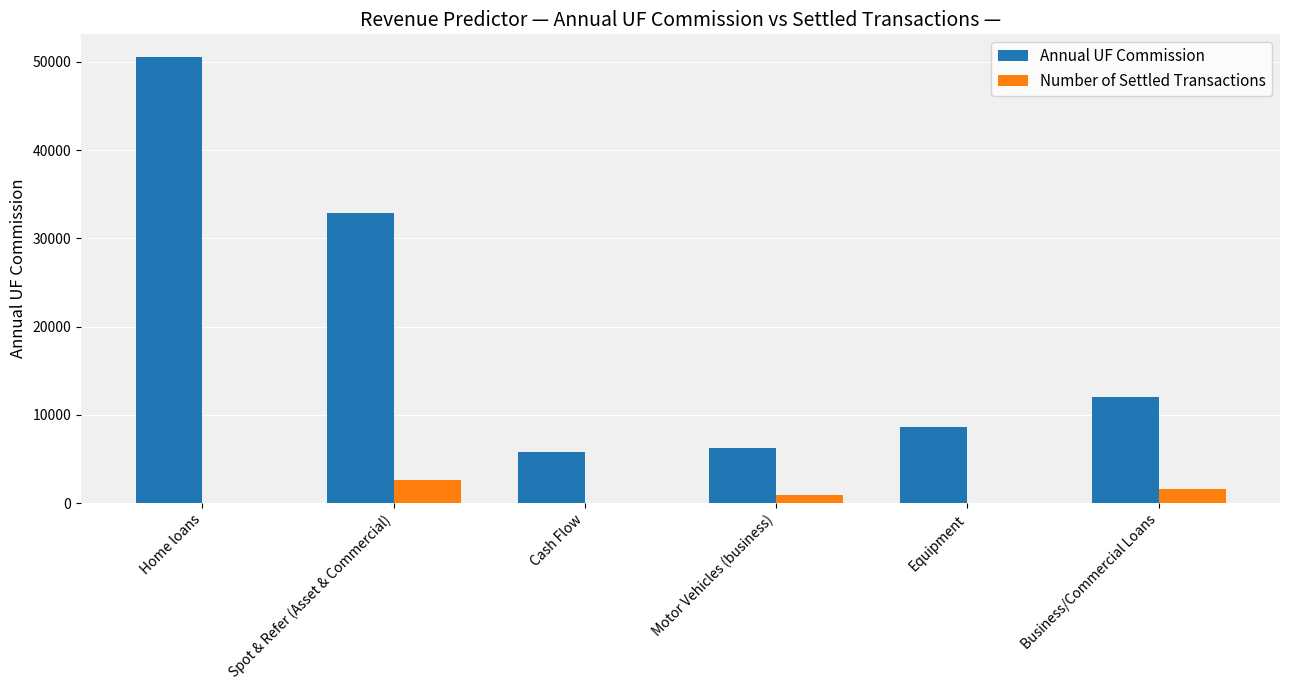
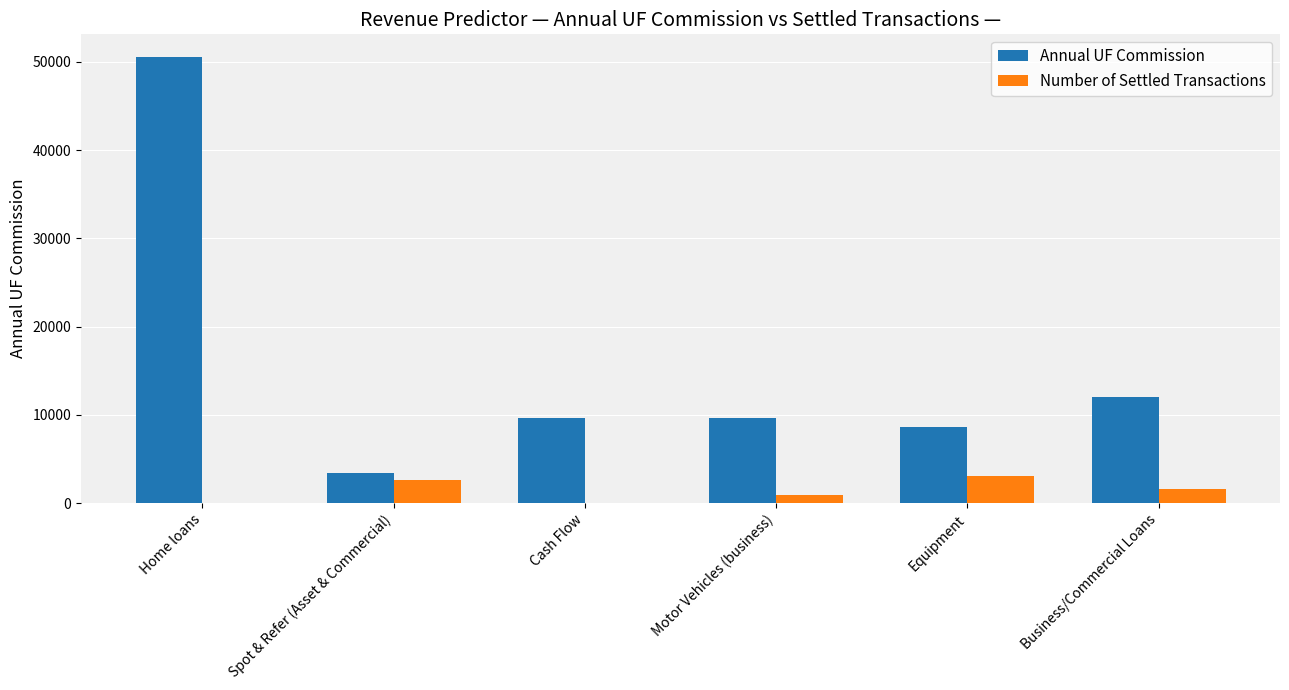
  {
    "Annual UF Commission": {
      "Home loans": 51000,
-     "Spot & Refer (Asset & Commercial)": 33000,
-     "Cash Flow": 6000,
-     "Motor Vehicles (business)": 6000,
+     "Spot & Refer (Asset & Commercial)": 3000,
+     "Cash Flow": 10000,
+     "Motor Vehicles (business)": 10000,
      "Equipment": 9000,
      "Business/Commercial Loans": 12000
    },
    "Number of Settled Transactions": {
      "Spot & Refer (Asset & Commercial)": 3000,
      "Motor Vehicles (business)": 1000,
-     "Equipment": 0,
+     "Equipment": 3000,
      "Business/Commercial Loans": 2000
    }
  }
